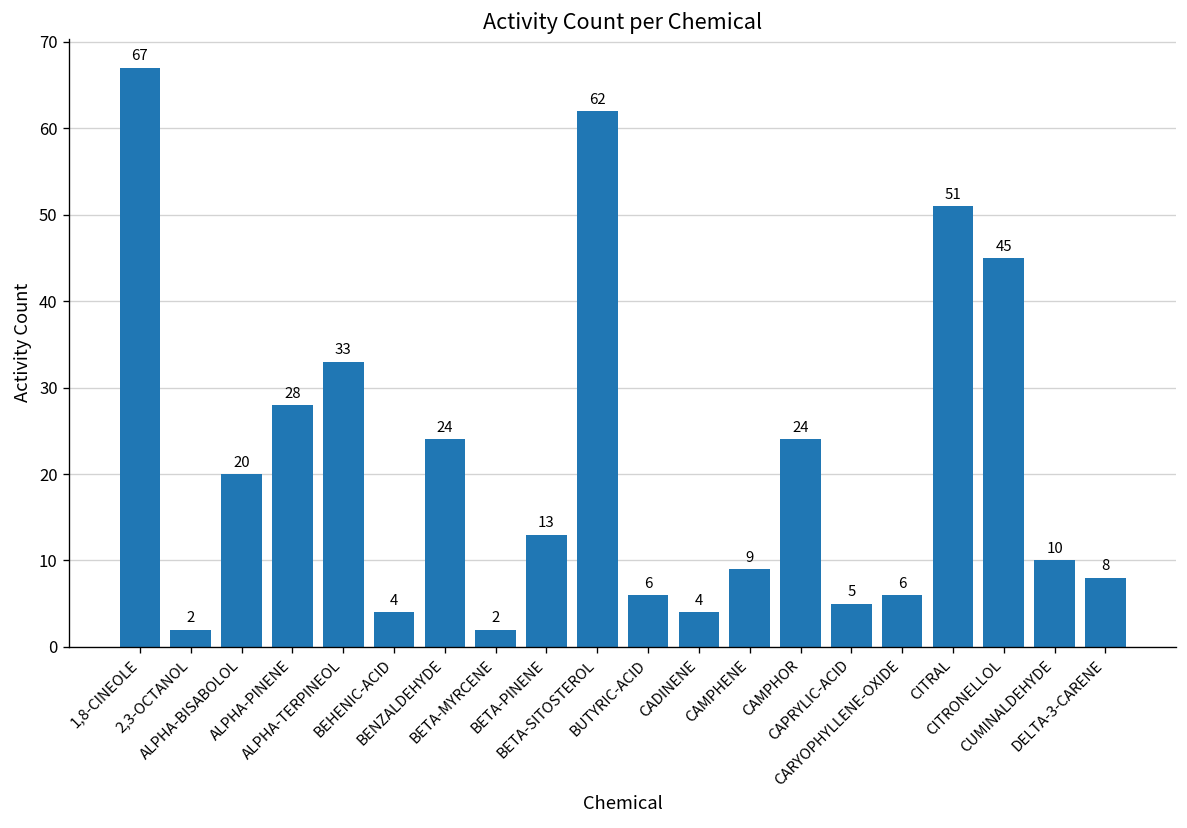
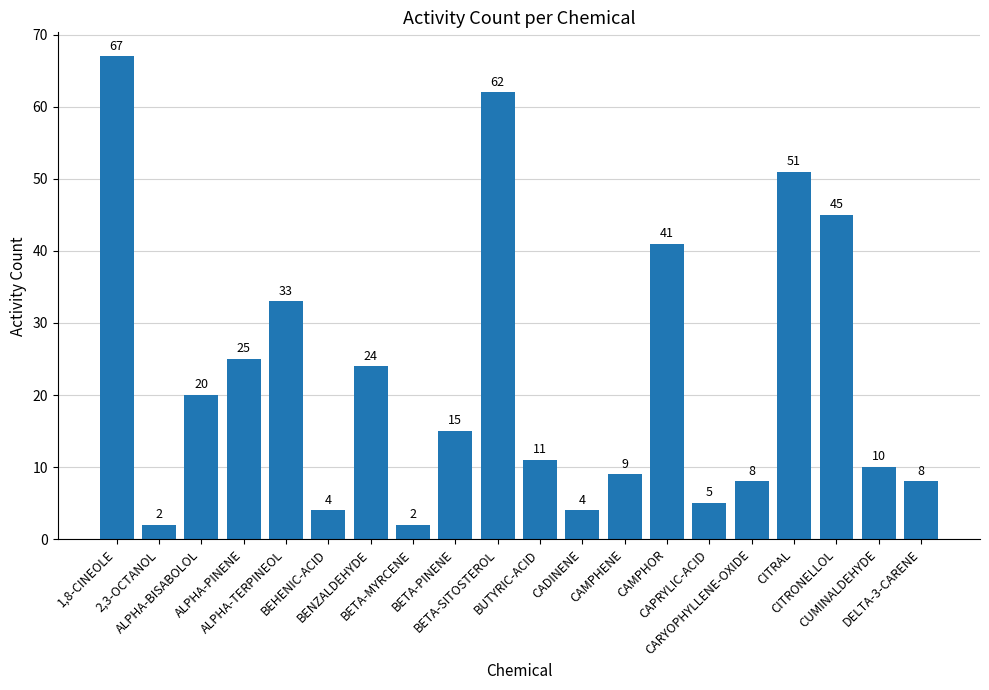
  {
    "1,8-CINEOLE": 67,
    "2,3-OCTANOL": 2,
    "ALPHA-BISABOLOL": 20,
-   "ALPHA-PINENE": 28,
+   "ALPHA-PINENE": 25,
    "ALPHA-TERPINEOL": 33,
    "BEHENIC-ACID": 4,
    "BENZALDEHYDE": 24,
    "BETA-MYRCENE": 2,
-   "BETA-PINENE": 13,
+   "BETA-PINENE": 15,
    "BETA-SITOSTEROL": 62,
-   "BUTYRIC-ACID": 6,
+   "BUTYRIC-ACID": 11,
    "CADINENE": 4,
    "CAMPHENE": 9,
-   "CAMPHOR": 24,
+   "CAMPHOR": 41,
    "CAPRYLIC-ACID": 5,
-   "CARYOPHYLLENE-OXIDE": 6,
+   "CARYOPHYLLENE-OXIDE": 8,
    "CITRAL": 51,
    "CITRONELLOL": 45,
    "CUMINALDEHYDE": 10,
    "DELTA-3-CARENE": 8
  }
